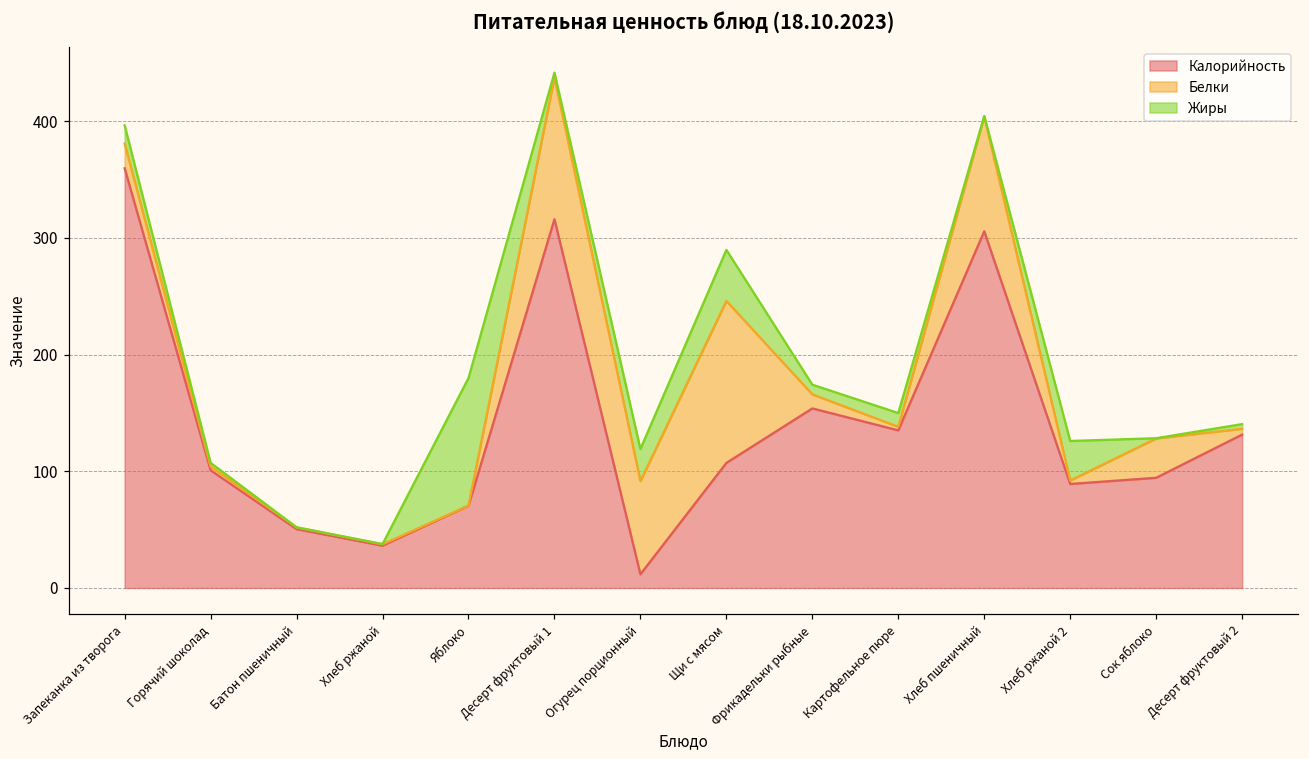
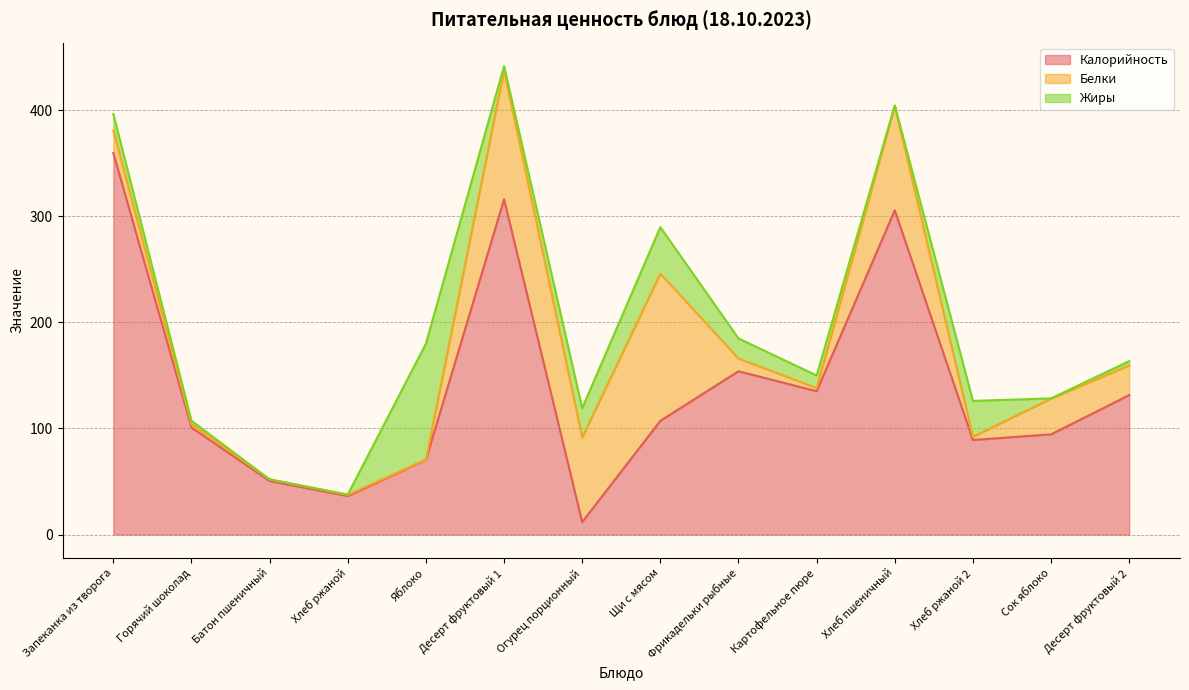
  {
    "Калорийность": {
      "Запеканка из творога": 360,
      "Горячий шоколад": 101,
      "Десерт фруктовый 1": 316,
      "Огурец порционный": 12,
      "Щи с мясом": 107,
      "Фрикадельки рыбные": 154,
      "Картофельное пюре": 135,
      "Хлеб пшеничный": 306,
      "Хлеб ржаной 2": 89,
      "Сок яблоко": 94,
      "Десерт фруктовый 2": 131
    },
    "Белки": {
      "Запеканка из творога": 21,
      "Горячий шоколад": 3,
      "Десерт фруктовый 1": 122,
      "Огурец порционный": 80,
      "Щи с мясом": 139,
      "Фрикадельки рыбные": 12,
      "Картофельное пюре": 3,
      "Хлеб ржаной 2": 3,
-     "Десерт фруктовый 2": 5
+     "Десерт фруктовый 2": 28
    },
    "Жиры": {
      "Запеканка из творога": 16,
      "Горячий шоколад": 3,
      "Яблоко": 109,
      "Десерт фруктовый 1": 4,
      "Огурец порционный": 28,
      "Щи с мясом": 44,
-     "Фрикадельки рыбные": 8,
+     "Фрикадельки рыбные": 19,
      "Картофельное пюре": 12,
      "Хлеб ржаной 2": 34,
      "Десерт фруктовый 2": 4
    }
  }
